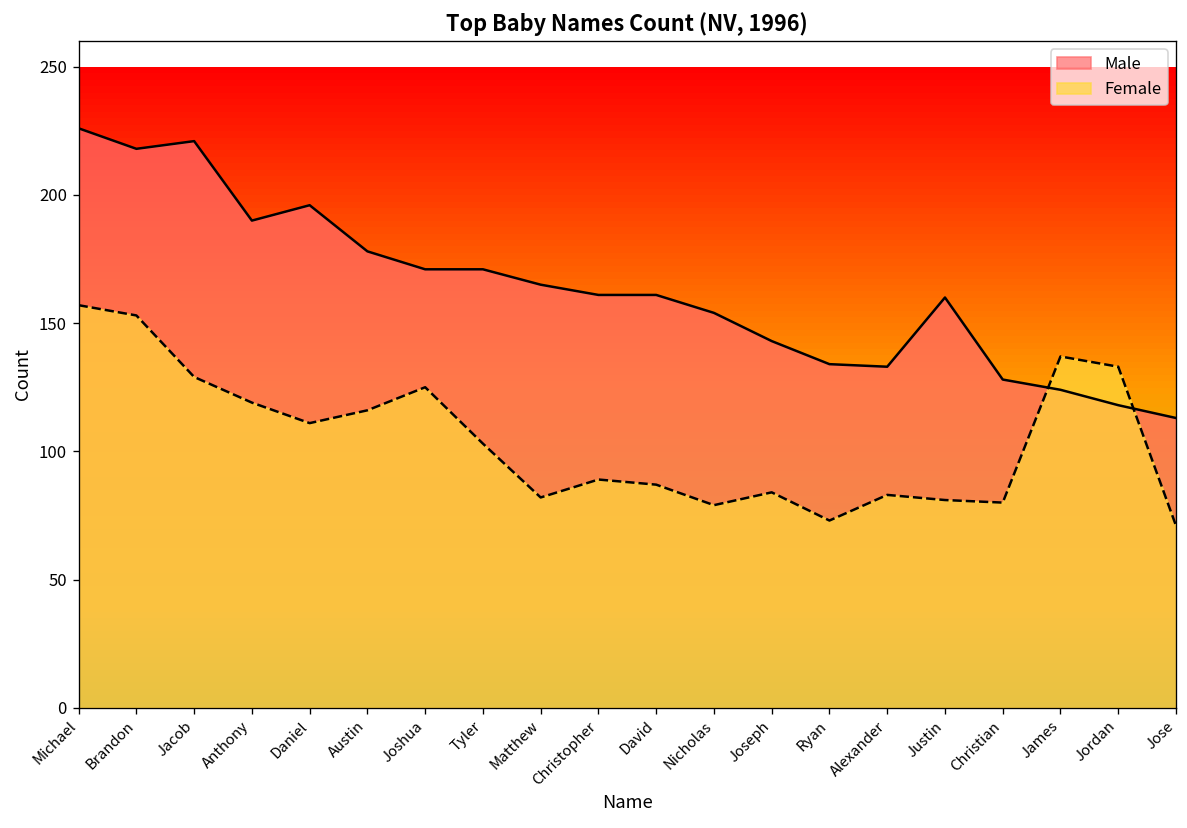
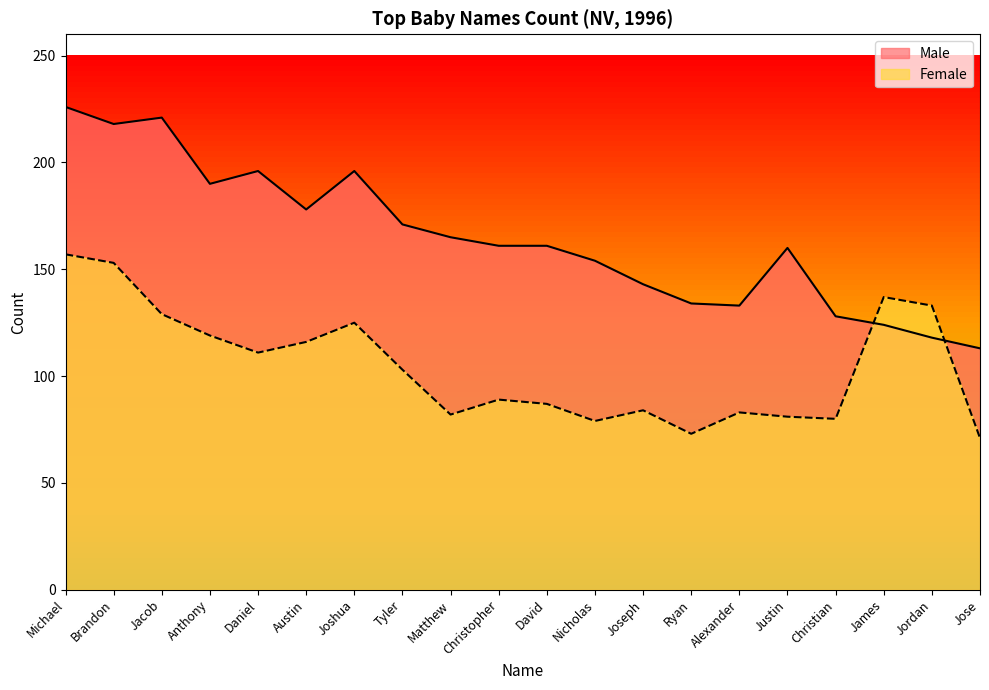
  {
    "Male": {
      "Michael": 226,
      "Brandon": 218,
      "Jacob": 221,
      "Anthony": 190,
      "Daniel": 196,
      "Austin": 178,
-     "Joshua": 171,
+     "Joshua": 196,
      "Tyler": 171,
      "Matthew": 165,
      "Christopher": 161,
      "David": 161,
      "Nicholas": 154,
      "Joseph": 143,
      "Ryan": 134,
      "Alexander": 133,
      "Justin": 160,
      "Christian": 128,
      "James": 124,
      "Jordan": 118,
      "Jose": 113
    },
    "Female": {
      "Michael": 157,
      "Brandon": 153,
      "Jacob": 129,
      "Anthony": 119,
      "Daniel": 111,
      "Austin": 116,
      "Joshua": 125,
      "Tyler": 103,
      "Matthew": 82,
      "Christopher": 89,
      "David": 87,
      "Nicholas": 79,
      "Joseph": 84,
      "Ryan": 73,
      "Alexander": 83,
      "Justin": 81,
      "Christian": 80,
      "James": 137,
      "Jordan": 133,
      "Jose": 71
    }
  }
